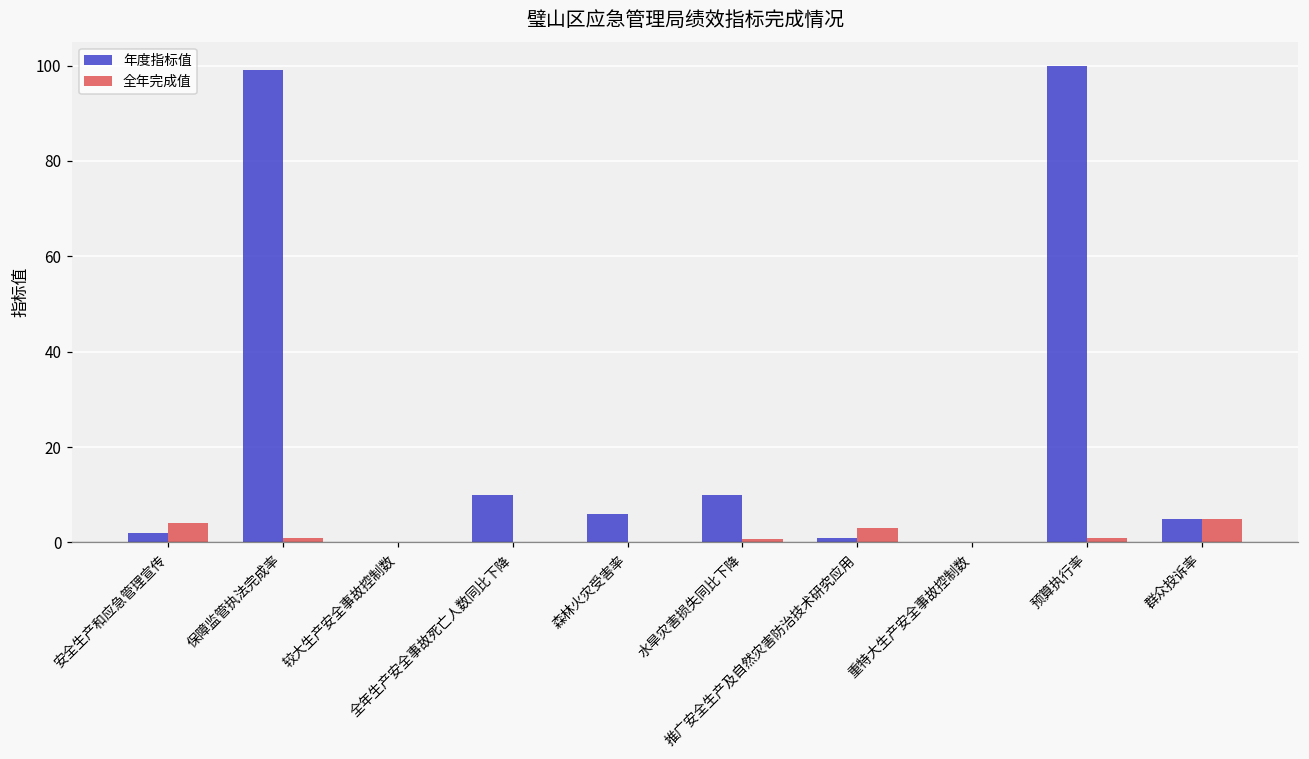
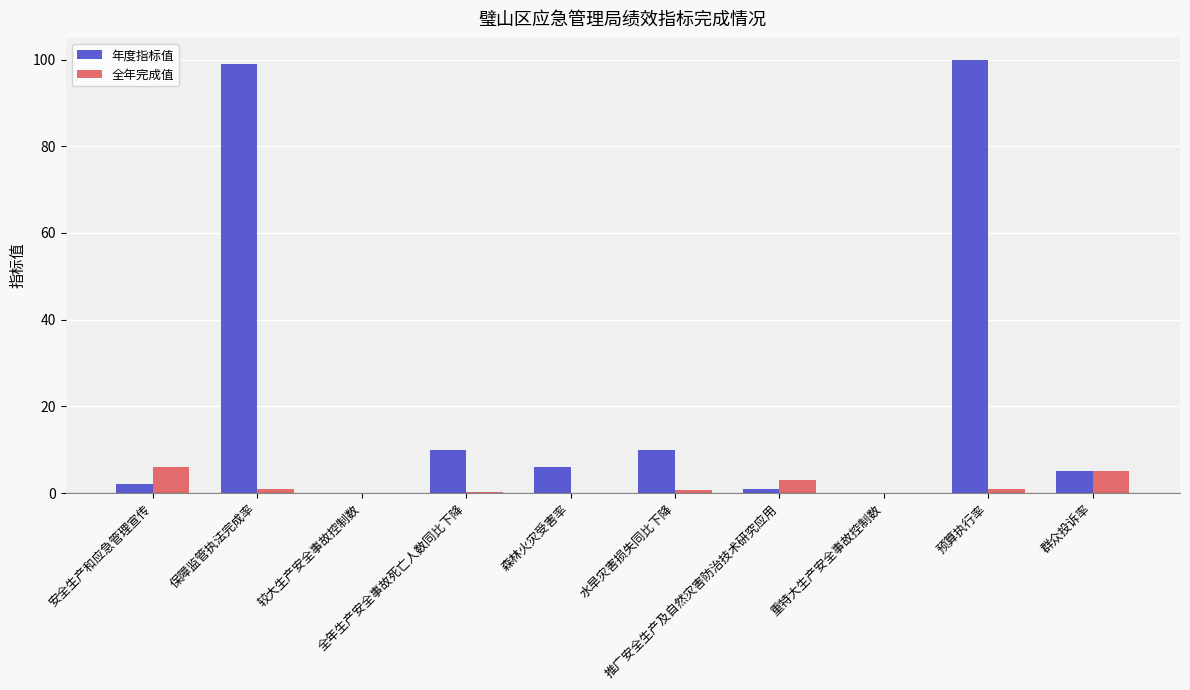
  {
    "年度指标值": {
      "安全生产和应急管理宣传": 2,
      "保障监管执法完成率": 99,
      "较大生产安全事故控制数": 0,
      "全年生产安全事故死亡人数同比下降": 10,
      "森林火灾受害率": 6,
      "水旱灾害损失同比下降": 10,
      "推广安全生产及自然灾害防治技术研究应用": 1,
      "重特大生产安全事故控制数": 0,
      "预算执行率": 100,
      "群众投诉率": 5
    },
    "全年完成值": {
-     "安全生产和应急管理宣传": 4,
+     "安全生产和应急管理宣传": 6,
      "保障监管执法完成率": 1,
      "较大生产安全事故控制数": 0,
      "森林火灾受害率": 0,
      "水旱灾害损失同比下降": 1,
      "推广安全生产及自然灾害防治技术研究应用": 3,
      "重特大生产安全事故控制数": 0,
      "预算执行率": 1,
      "群众投诉率": 5
    }
  }
